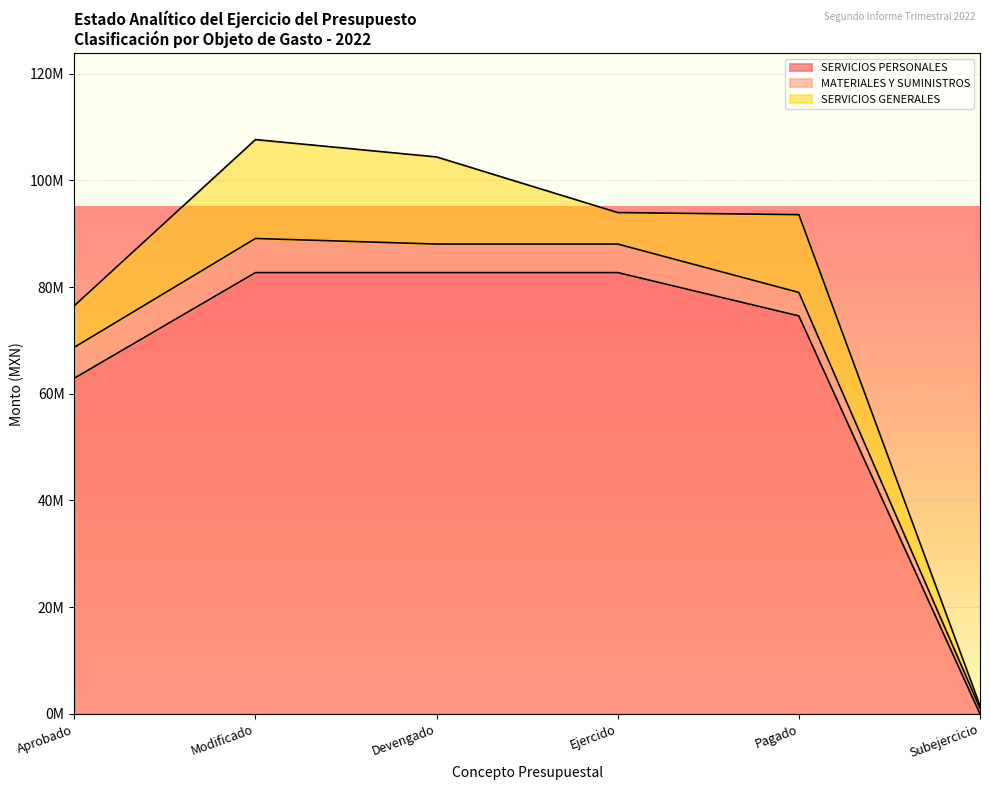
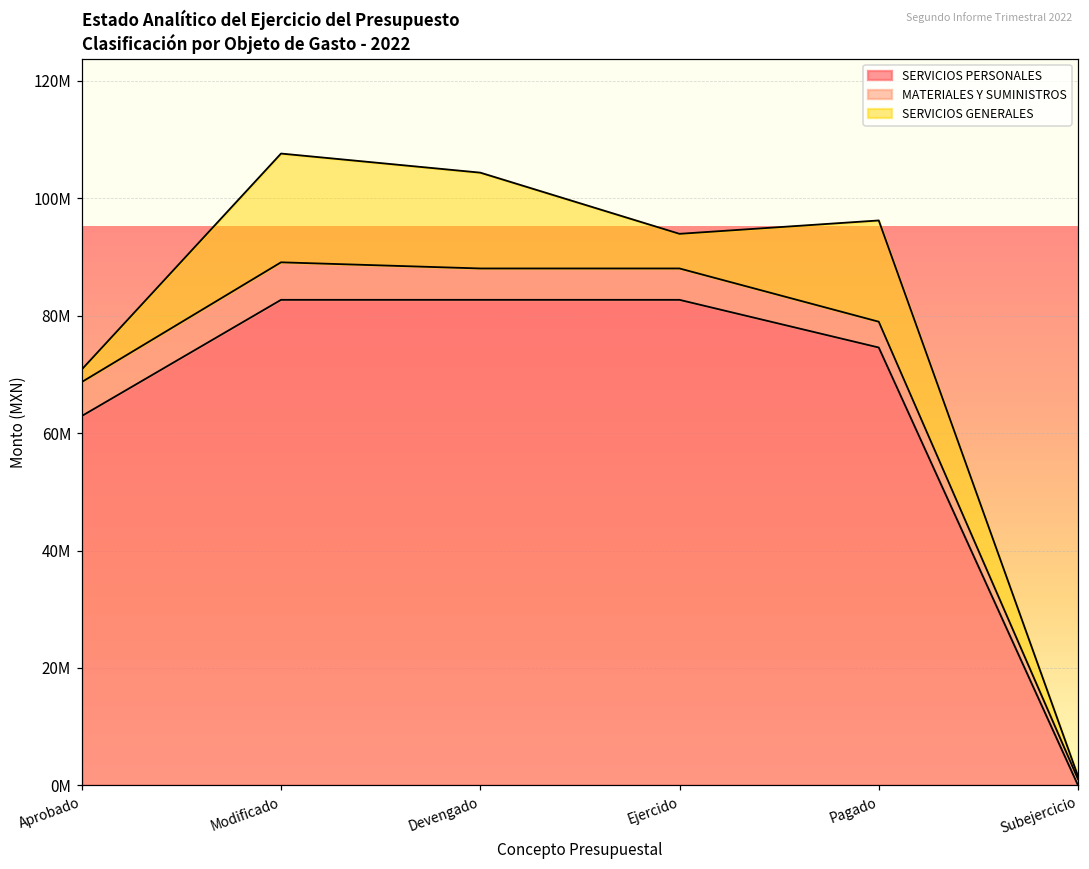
  {
    "SERVICIOS GENERALES": {
-     "Aprobado": 8000000,
+     "Aprobado": 2000000,
      "Modificado": 19000000,
      "Devengado": 16000000,
      "Ejercido": 6000000,
-     "Pagado": 15000000,
+     "Pagado": 17000000,
      "Subejercicio": 1000000
    }
  }
